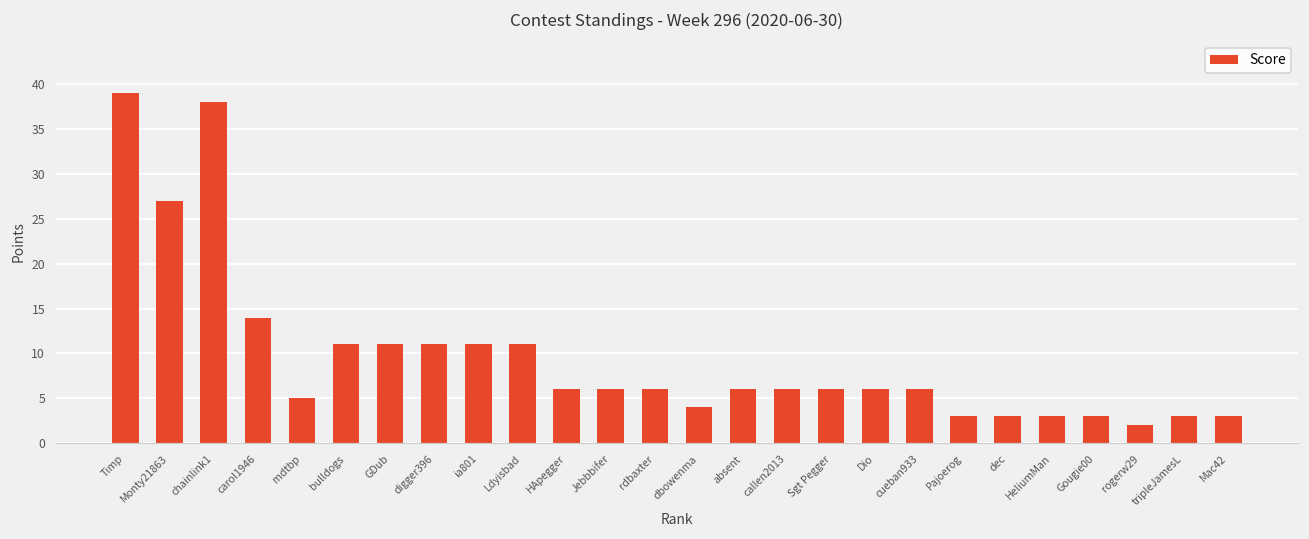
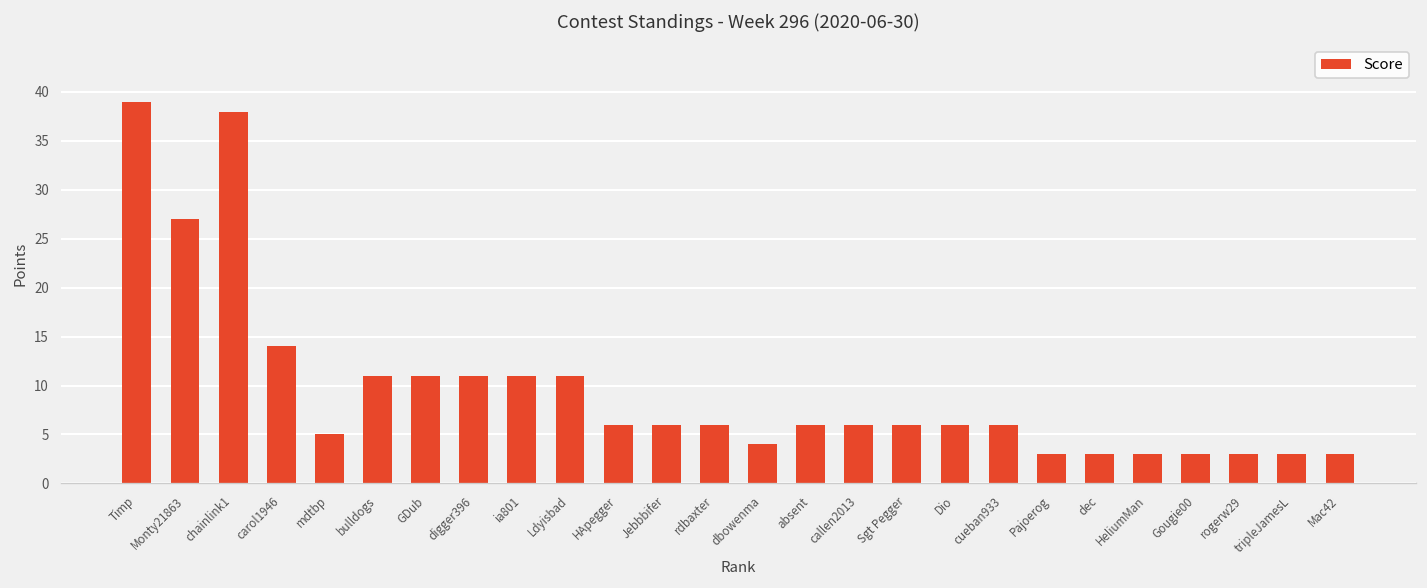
  {
    "Timp": 39,
    "Monty21863": 27,
    "chainlink1": 38,
    "carol1946": 14,
    "mdtbp": 5,
    "bulldogs": 11,
    "GDub": 11,
    "digger396": 11,
    "ia801": 11,
    "Ldyisbad": 11,
    "HApegger": 6,
    "Jebbbifer": 6,
    "rdbaxter": 6,
    "dbowenma": 4,
    "absent": 6,
    "callen2013": 6,
    "Sgt Pegger": 6,
    "Dio": 6,
    "cueban933": 6,
    "Pajoerog": 3,
    "dec": 3,
    "HeliumMan": 3,
    "Gougie00": 3,
-   "rogerw29": 2,
+   "rogerw29": 3,
    "tripleJamesL": 3,
    "Mac42": 3
  }
